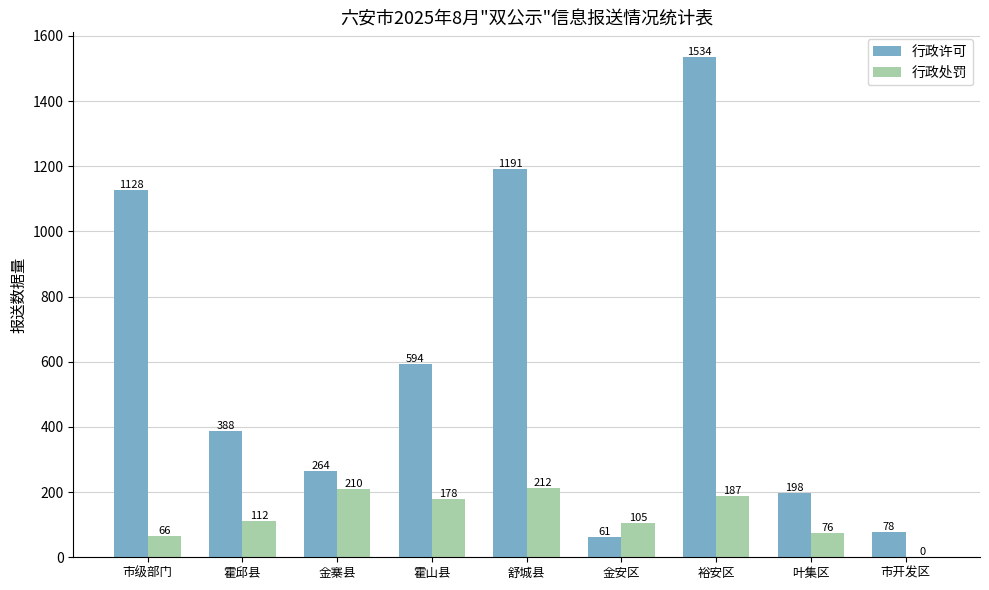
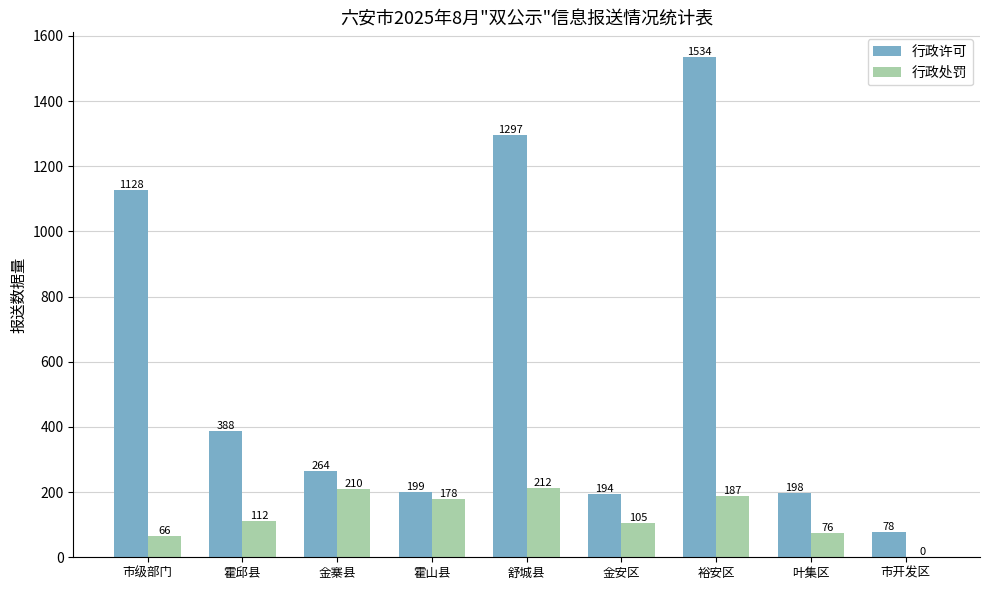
  {
    "行政许可": {
      "市级部门": 1128,
      "霍邱县": 388,
      "金寨县": 264,
-     "霍山县": 594,
-     "舒城县": 1191,
-     "金安区": 61,
+     "霍山县": 199,
+     "舒城县": 1297,
+     "金安区": 194,
      "裕安区": 1534,
      "叶集区": 198,
      "市开发区": 78
    },
    "行政处罚": {
      "市级部门": 66,
      "霍邱县": 112,
      "金寨县": 210,
      "霍山县": 178,
      "舒城县": 212,
      "金安区": 105,
      "裕安区": 187,
      "叶集区": 76,
      "市开发区": 0
    }
  }
